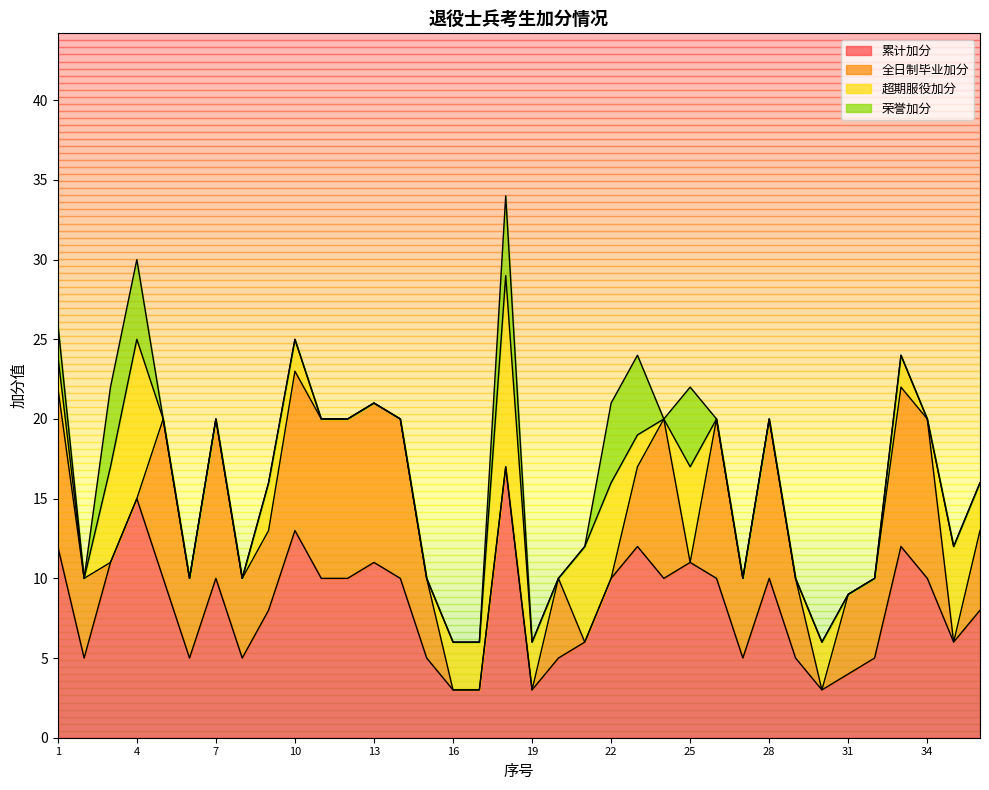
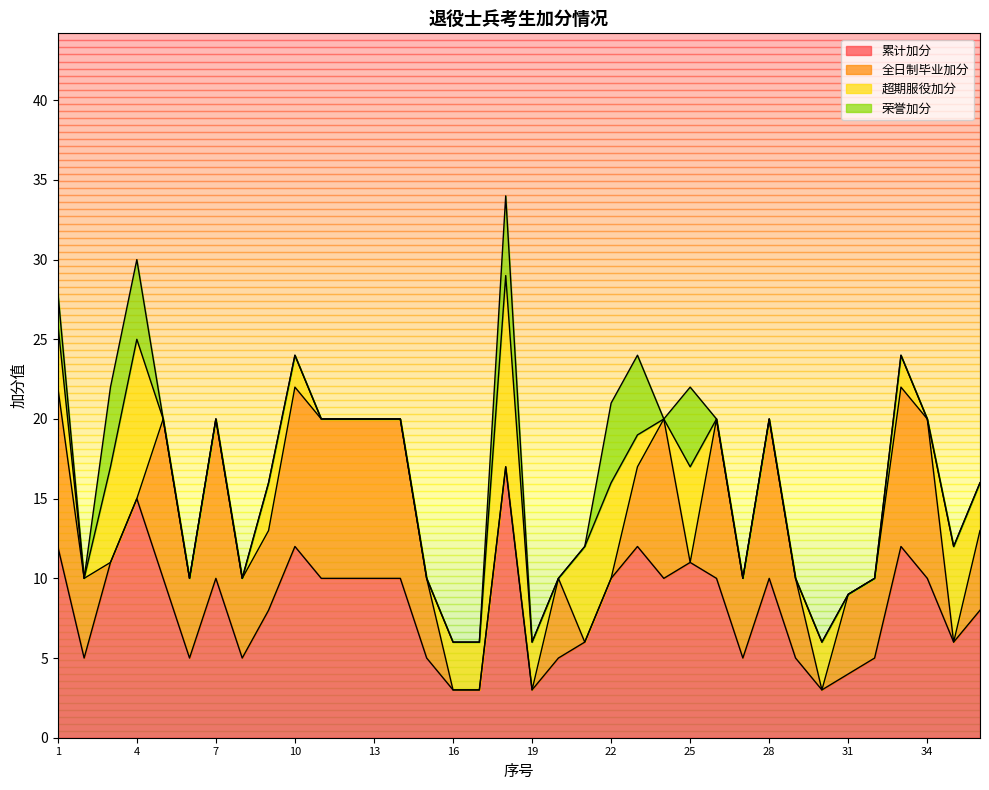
  {
    "累计加分": {
      "1": 12,
      "7": 10,
-     "10": 13,
-     "13": 11,
+     "10": 12,
+     "13": 10,
      "28": 10,
      "31": 4,
      "34": 10
    },
    "全日制毕业加分": {
      "1": 22
    },
    "超期服役加分": {
-     "1": 2,
+     "1": 4,
      "4": 25,
      "22": 16,
      "25": 17
    },
    "荣誉加分": {
      "4": 30,
      "22": 21,
      "25": 22
    }
  }
